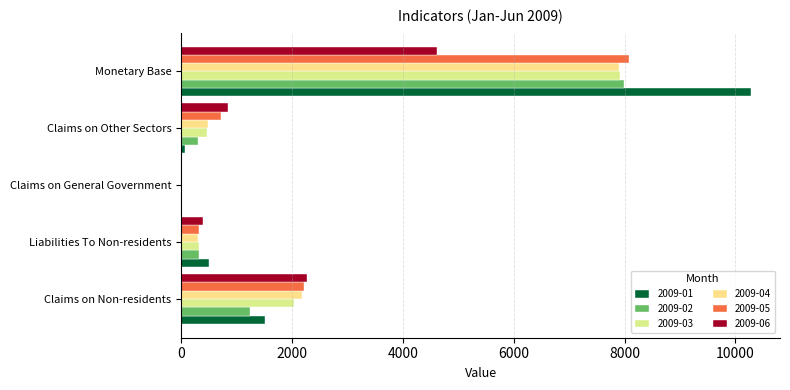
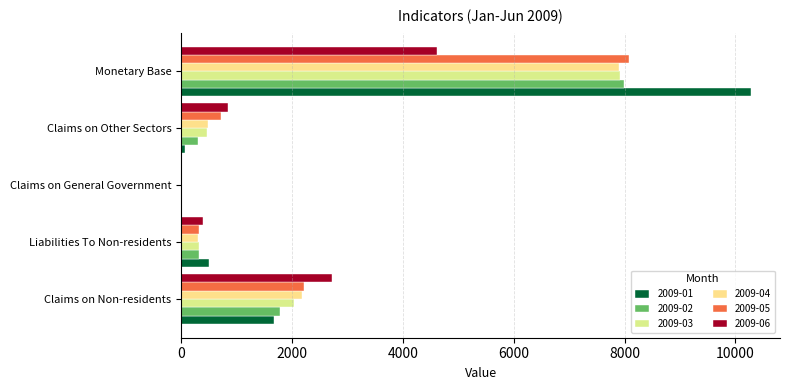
  {
    "2009-01": {
      "Monetary Base": 10300,
      "Claims on Other Sectors": 100,
      "Claims on General Government": 0,
      "Liabilities To Non-residents": 500,
-     "Claims on Non-residents": 1500
+     "Claims on Non-residents": 1700
    },
    "2009-02": {
      "Monetary Base": 8000,
      "Claims on Other Sectors": 300,
      "Claims on General Government": 0,
      "Liabilities To Non-residents": 300,
-     "Claims on Non-residents": 1200
+     "Claims on Non-residents": 1800
    },
    "2009-05": {
      "Monetary Base": 8100,
      "Claims on Other Sectors": 700,
      "Claims on General Government": 0,
      "Liabilities To Non-residents": 300,
      "Claims on Non-residents": 2200
    },
    "2009-06": {
      "Monetary Base": 4600,
      "Claims on Other Sectors": 800,
      "Claims on General Government": 0,
      "Liabilities To Non-residents": 400,
-     "Claims on Non-residents": 2300
+     "Claims on Non-residents": 2700
    }
  }
